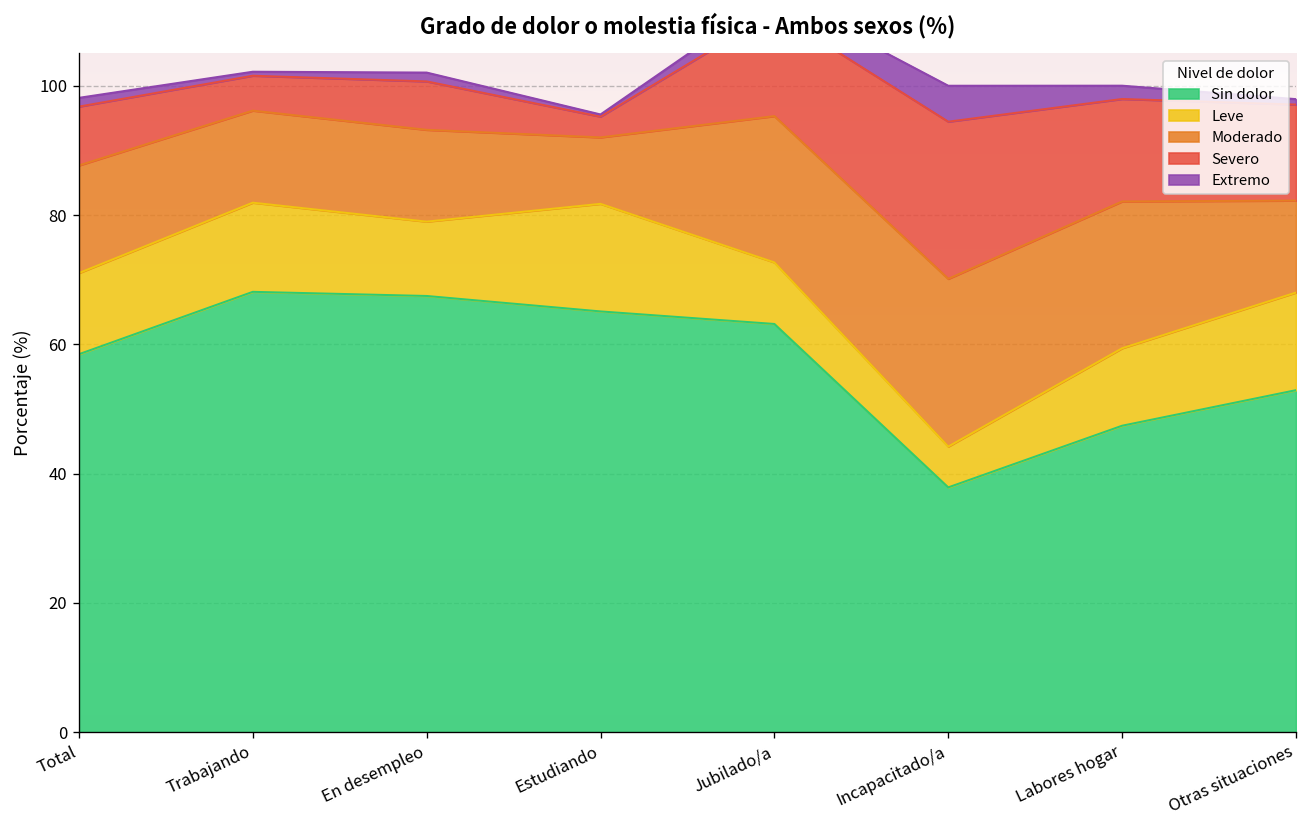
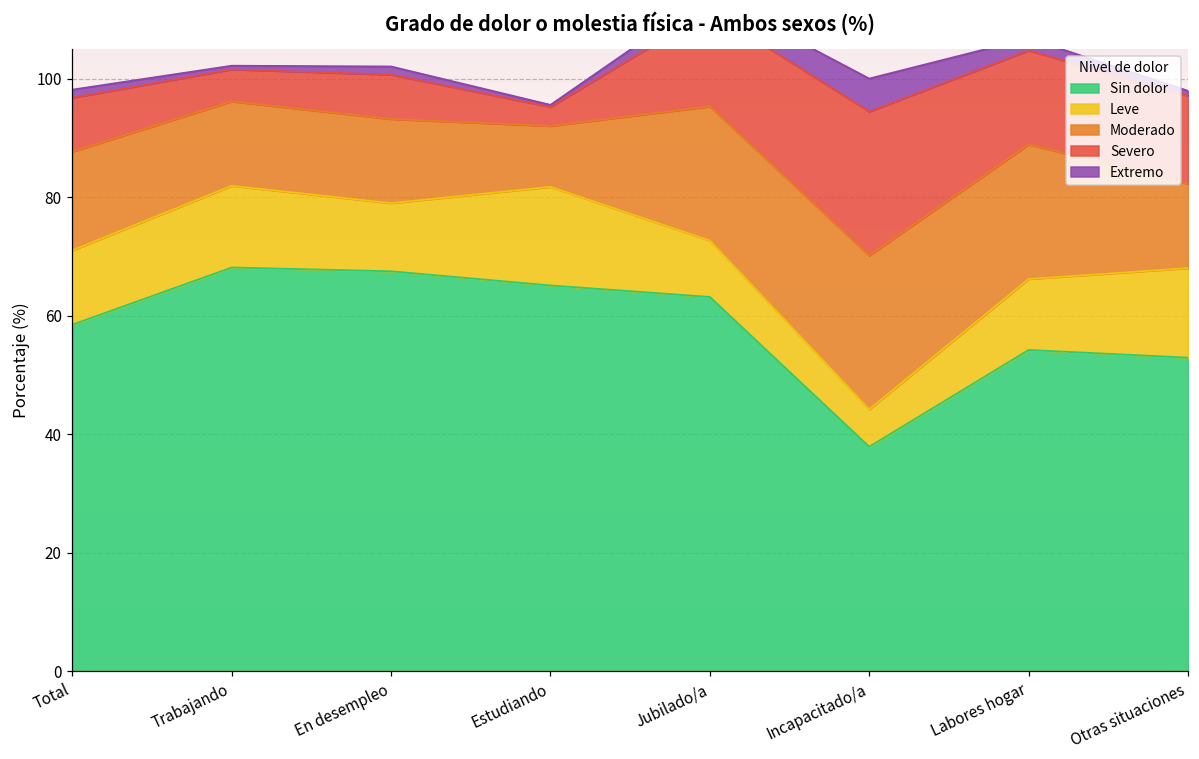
  {
    "Sin dolor": {
      "Total": 58,
      "Trabajando": 68,
      "En desempleo": 67,
      "Estudiando": 65,
      "Jubilado/a": 63,
      "Incapacitado/a": 38,
-     "Labores hogar": 47,
+     "Labores hogar": 54,
      "Otras situaciones": 53
    },
    "Leve": {
      "Total": 13,
      "Trabajando": 14,
      "En desempleo": 12,
      "Estudiando": 17,
      "Jubilado/a": 10,
      "Incapacitado/a": 6,
      "Labores hogar": 12,
      "Otras situaciones": 15
    },
    "Extremo": {
      "Total": 1,
      "Trabajando": 1,
      "En desempleo": 1,
      "Incapacitado/a": 6,
      "Otras situaciones": 1
    }
  }
